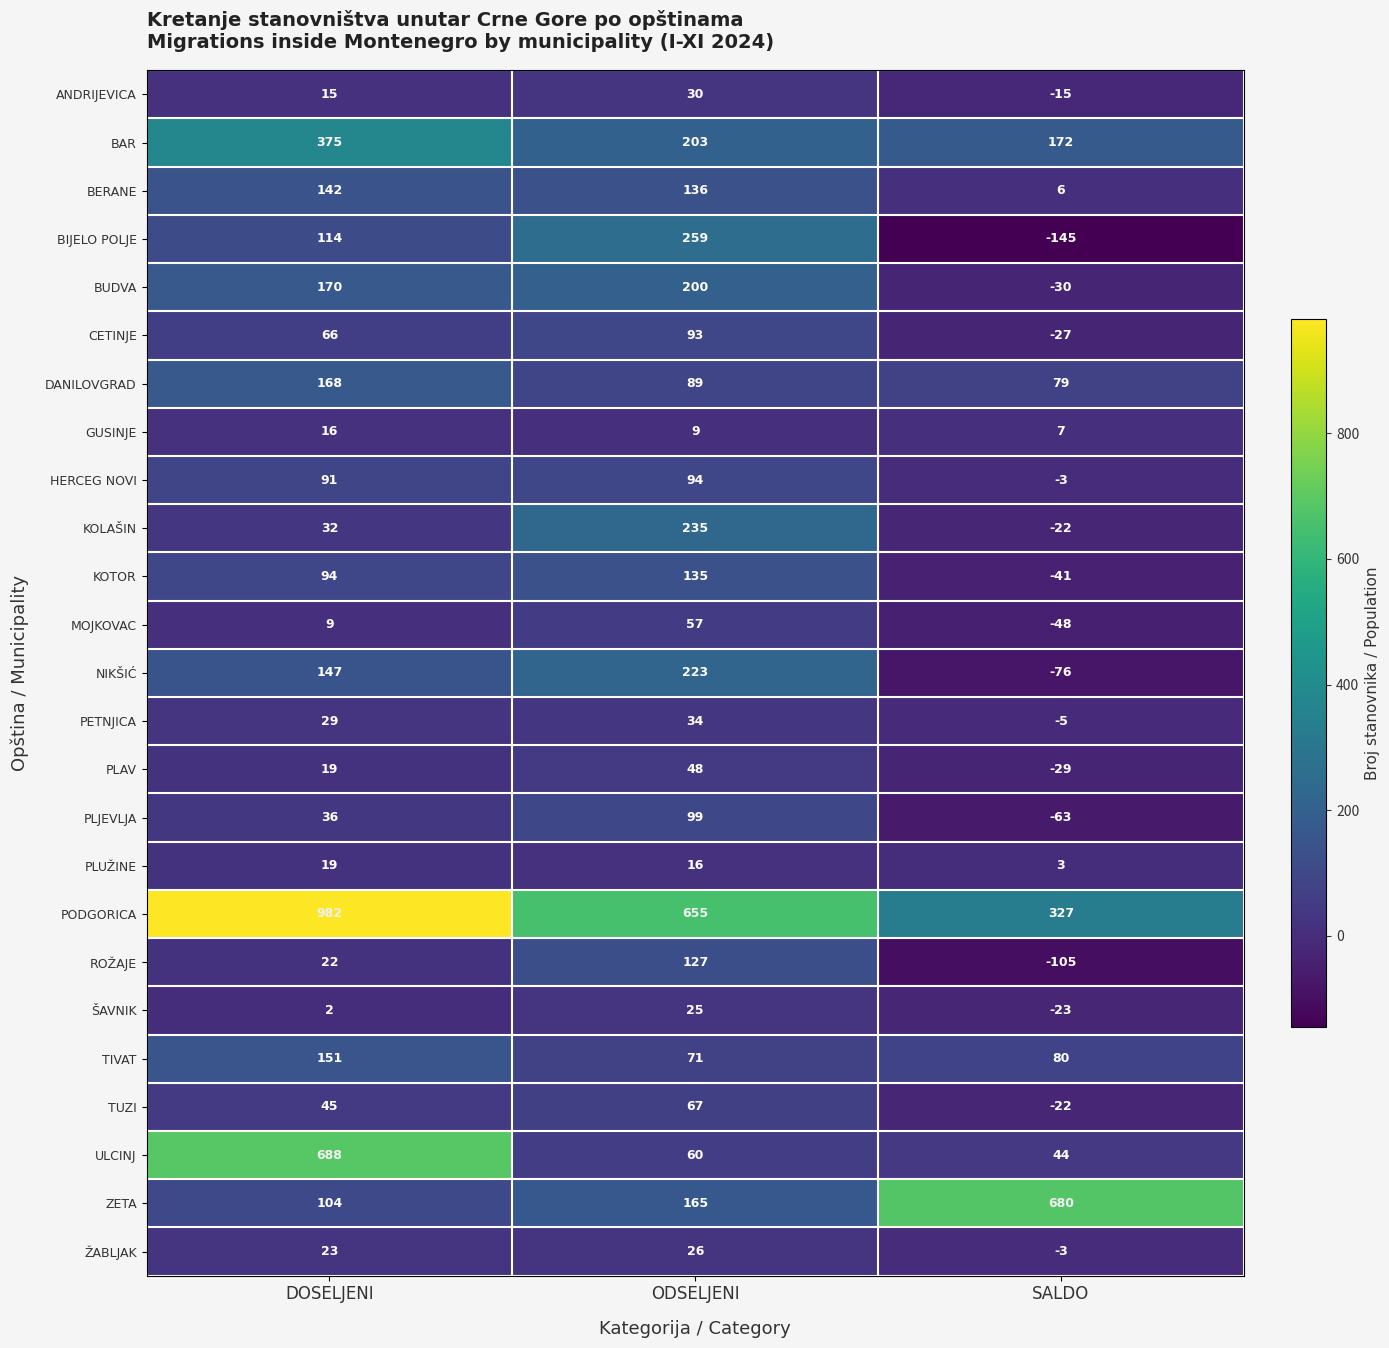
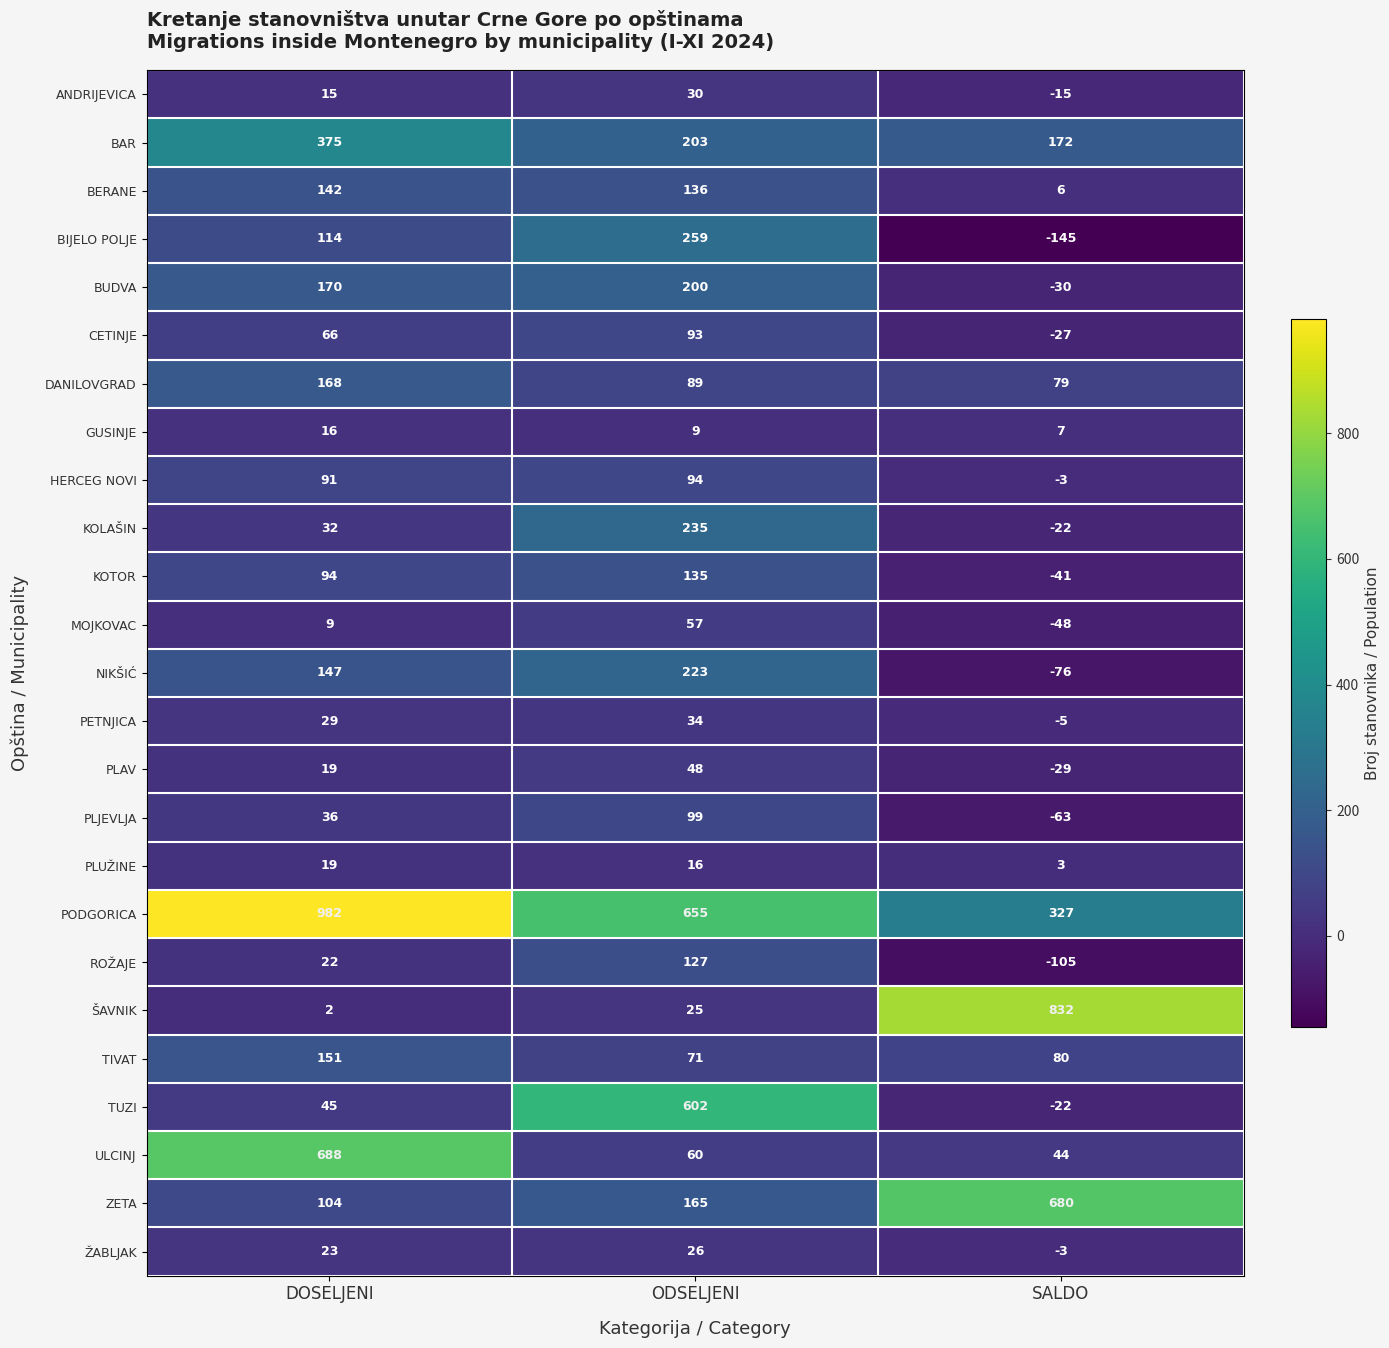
  {
    "ANDRIJEVICA": {
      "DOSELJENI": 15,
      "ODSELJENI": 30,
      "SALDO": -15
    },
    "BAR": {
      "DOSELJENI": 375,
      "ODSELJENI": 203,
      "SALDO": 172
    },
    "BERANE": {
      "DOSELJENI": 142,
      "ODSELJENI": 136,
      "SALDO": 6
    },
    "BIJELO POLJE": {
      "DOSELJENI": 114,
      "ODSELJENI": 259,
      "SALDO": -145
    },
    "BUDVA": {
      "DOSELJENI": 170,
      "ODSELJENI": 200,
      "SALDO": -30
    },
    "CETINJE": {
      "DOSELJENI": 66,
      "ODSELJENI": 93,
      "SALDO": -27
    },
    "DANILOVGRAD": {
      "DOSELJENI": 168,
      "ODSELJENI": 89,
      "SALDO": 79
    },
    "GUSINJE": {
      "DOSELJENI": 16,
      "ODSELJENI": 9,
      "SALDO": 7
    },
    "HERCEG NOVI": {
      "DOSELJENI": 91,
      "ODSELJENI": 94,
      "SALDO": -3
    },
    "KOLAŠIN": {
      "DOSELJENI": 32,
      "ODSELJENI": 235,
      "SALDO": -22
    },
    "KOTOR": {
      "DOSELJENI": 94,
      "ODSELJENI": 135,
      "SALDO": -41
    },
    "MOJKOVAC": {
      "DOSELJENI": 9,
      "ODSELJENI": 57,
      "SALDO": -48
    },
    "NIKŠIĆ": {
      "DOSELJENI": 147,
      "ODSELJENI": 223,
      "SALDO": -76
    },
    "PETNJICA": {
      "DOSELJENI": 29,
      "ODSELJENI": 34,
      "SALDO": -5
    },
    "PLAV": {
      "DOSELJENI": 19,
      "ODSELJENI": 48,
      "SALDO": -29
    },
    "PLJEVLJA": {
      "DOSELJENI": 36,
      "ODSELJENI": 99,
      "SALDO": -63
    },
    "PLUŽINE": {
      "DOSELJENI": 19,
      "ODSELJENI": 16,
      "SALDO": 3
    },
    "PODGORICA": {
      "DOSELJENI": 982,
      "ODSELJENI": 655,
      "SALDO": 327
    },
    "ROŽAJE": {
      "DOSELJENI": 22,
      "ODSELJENI": 127,
      "SALDO": -105
    },
    "ŠAVNIK": {
      "DOSELJENI": 2,
      "ODSELJENI": 25,
-     "SALDO": -23
+     "SALDO": 832
    },
    "TIVAT": {
      "DOSELJENI": 151,
      "ODSELJENI": 71,
      "SALDO": 80
    },
    "TUZI": {
      "DOSELJENI": 45,
-     "ODSELJENI": 67,
+     "ODSELJENI": 602,
      "SALDO": -22
    },
    "ULCINJ": {
      "DOSELJENI": 688,
      "ODSELJENI": 60,
      "SALDO": 44
    },
    "ZETA": {
      "DOSELJENI": 104,
      "ODSELJENI": 165,
      "SALDO": 680
    },
    "ŽABLJAK": {
      "DOSELJENI": 23,
      "ODSELJENI": 26,
      "SALDO": -3
    }
  }
